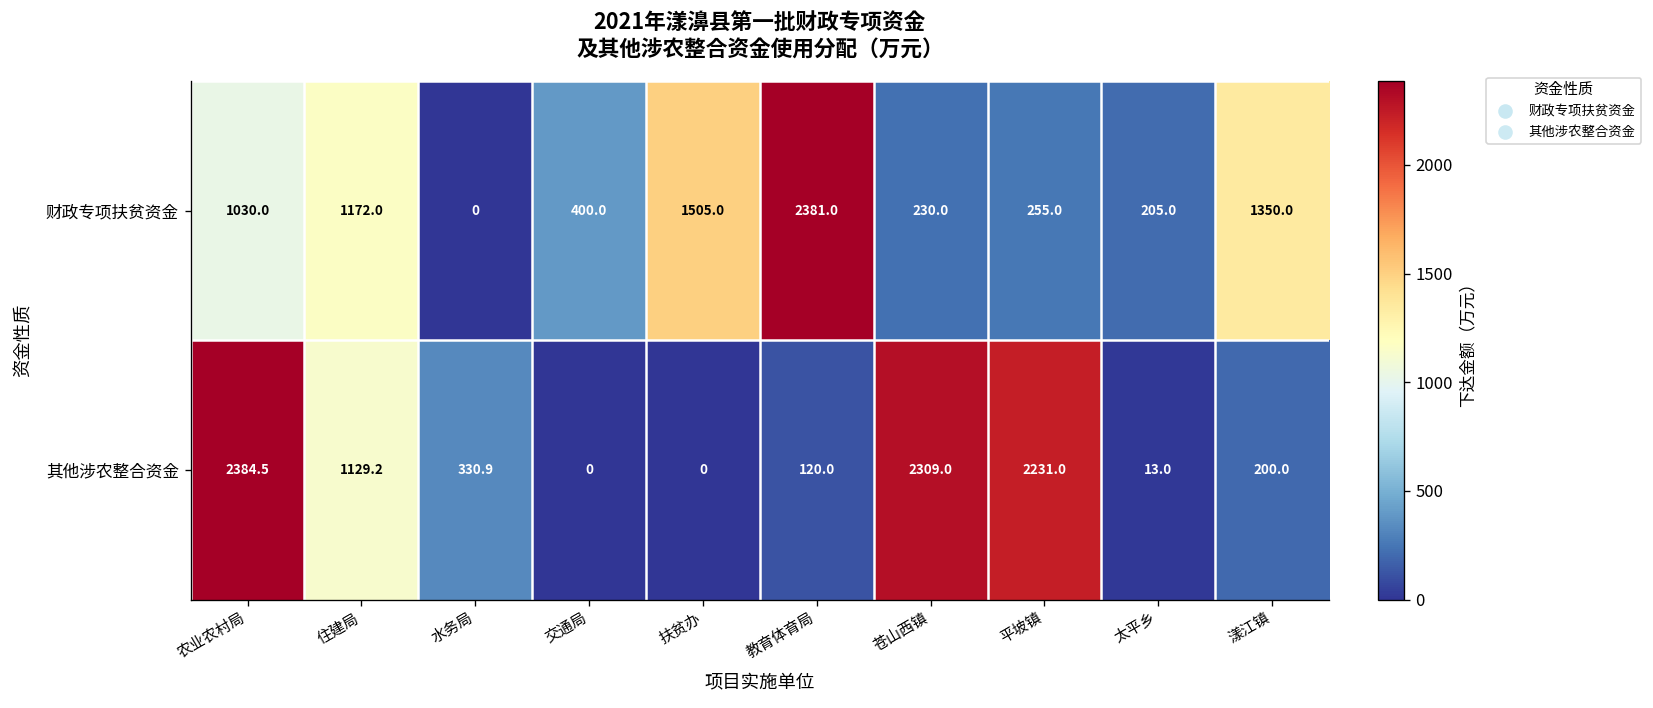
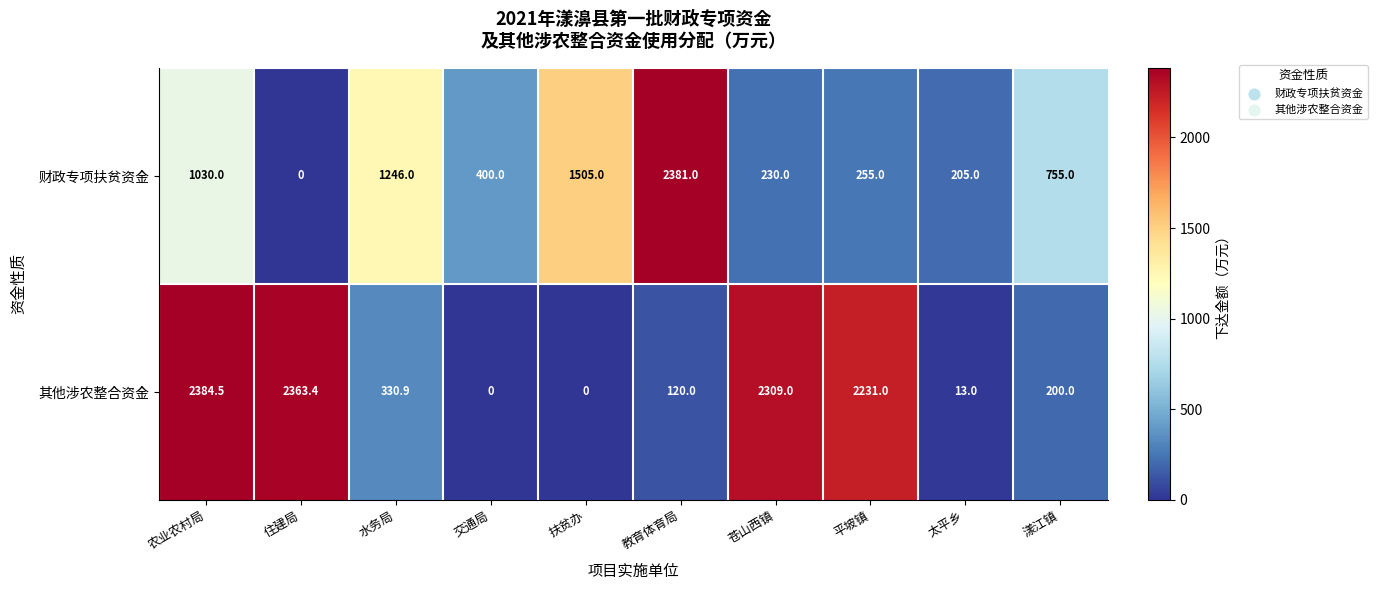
  {
    "财政专项扶贫资金": {
      "农业农村局": 1030.0,
-     "住建局": 1172.0,
-     "水务局": 0,
+     "住建局": 0,
+     "水务局": 1246.0,
      "交通局": 400.0,
      "扶贫办": 1505.0,
      "教育体育局": 2381.0,
      "苍山西镇": 230.0,
      "平坡镇": 255.0,
      "太平乡": 205.0,
-     "漾江镇": 1350.0
+     "漾江镇": 755.0
    },
    "其他涉农整合资金": {
      "农业农村局": 2384.5,
-     "住建局": 1129.2,
+     "住建局": 2363.4,
      "水务局": 330.9,
      "交通局": 0,
      "扶贫办": 0,
      "教育体育局": 120.0,
      "苍山西镇": 2309.0,
      "平坡镇": 2231.0,
      "太平乡": 13.0,
      "漾江镇": 200.0
    }
  }
